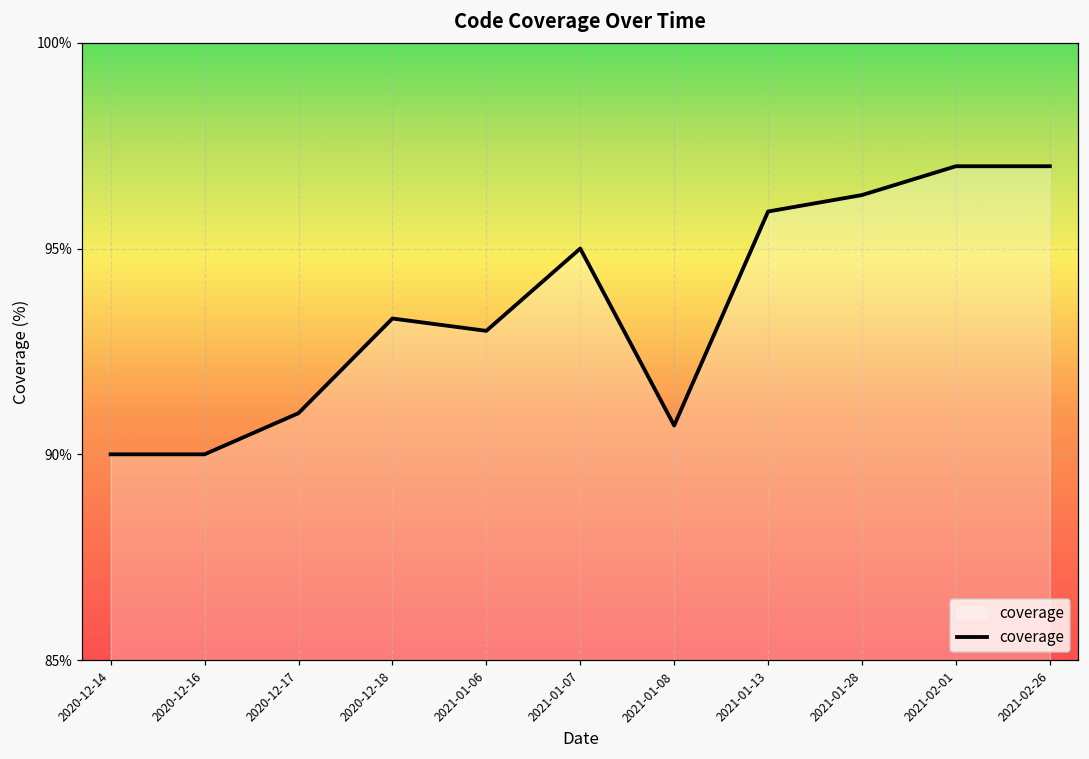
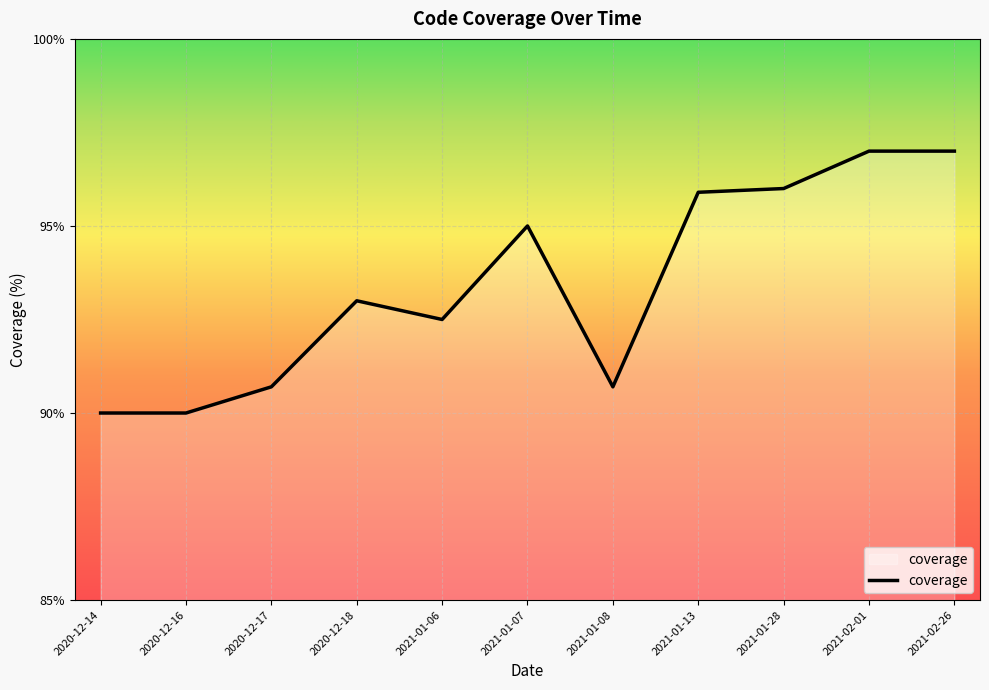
  {
    "2020-12-14": "90.0%",
    "2020-12-16": "90.0%",
-   "2020-12-17": "91.0%",
-   "2020-12-18": "93.3%",
-   "2021-01-06": "93.0%",
+   "2020-12-17": "90.7%",
+   "2020-12-18": "93.0%",
+   "2021-01-06": "92.5%",
    "2021-01-07": "95.0%",
    "2021-01-08": "90.7%",
    "2021-01-13": "95.9%",
-   "2021-01-28": "96.3%",
+   "2021-01-28": "96.0%",
    "2021-02-01": "97.0%",
    "2021-02-26": "97.0%"
  }
